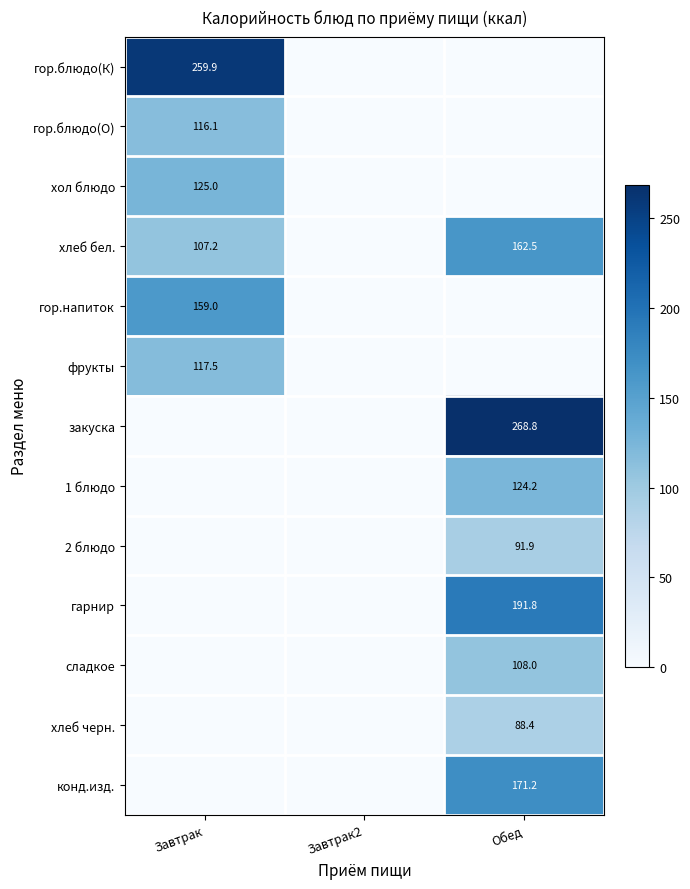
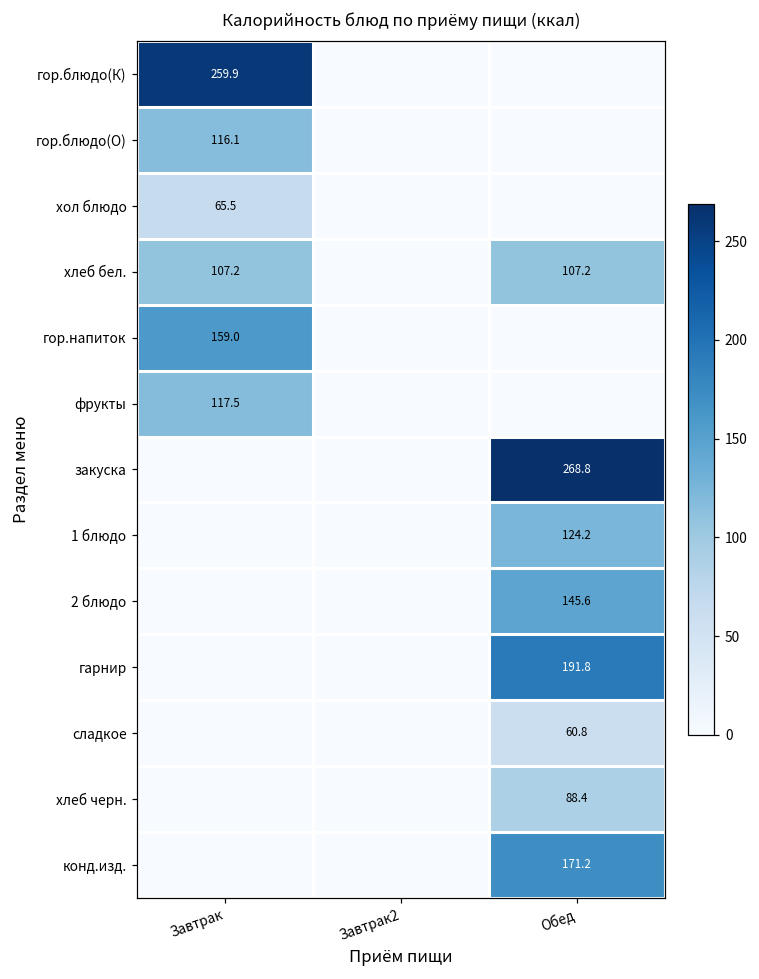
  {
    "гор.блюдо(К)": {
      "Завтрак": 259.9
    },
    "гор.блюдо(О)": {
      "Завтрак": 116.1
    },
    "хол блюдо": {
-     "Завтрак": 125.0
+     "Завтрак": 65.5
    },
    "хлеб бел.": {
      "Завтрак": 107.2,
-     "Обед": 162.5
+     "Обед": 107.2
    },
    "гор.напиток": {
      "Завтрак": 159.0
    },
    "фрукты": {
      "Завтрак": 117.5
    },
    "закуска": {
      "Обед": 268.8
    },
    "1 блюдо": {
      "Обед": 124.2
    },
    "2 блюдо": {
-     "Обед": 91.9
+     "Обед": 145.6
    },
    "гарнир": {
      "Обед": 191.8
    },
    "сладкое": {
-     "Обед": 108.0
+     "Обед": 60.8
    },
    "хлеб черн.": {
      "Обед": 88.4
    },
    "конд.изд.": {
      "Обед": 171.2
    }
  }
